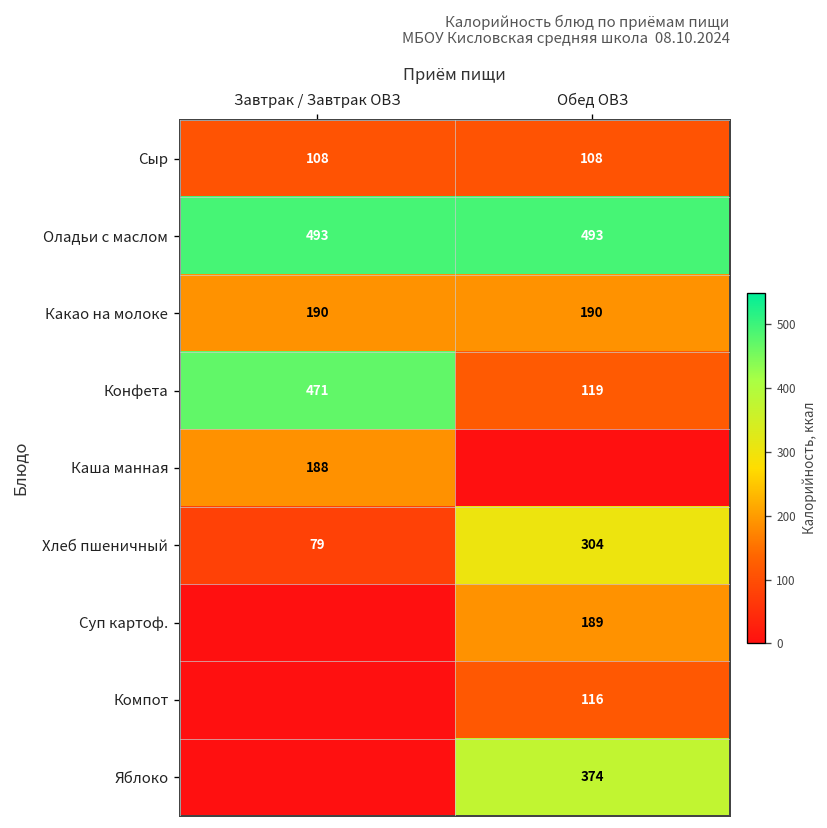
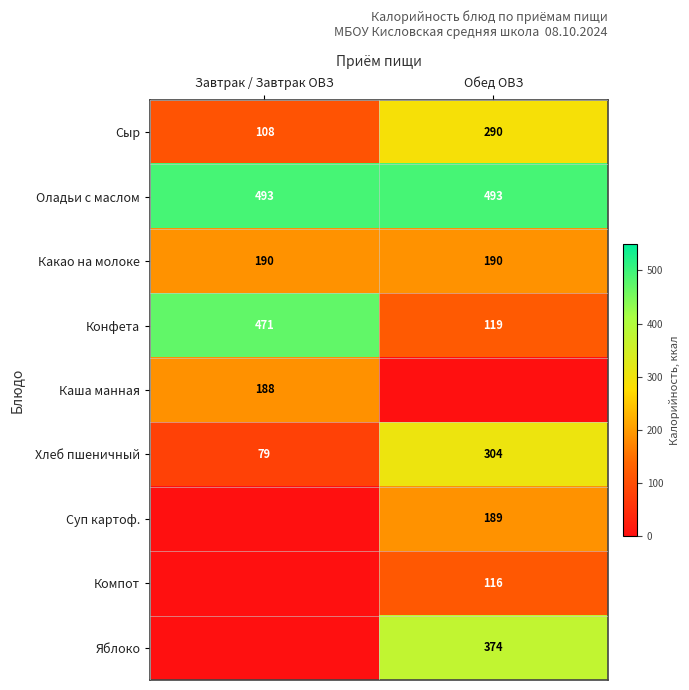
  {
    "Сыр": {
      "Завтрак / Завтрак ОВЗ": 108,
-     "Обед ОВЗ": 108
+     "Обед ОВЗ": 290
    },
    "Оладьи с маслом": {
      "Завтрак / Завтрак ОВЗ": 493,
      "Обед ОВЗ": 493
    },
    "Какао на молоке": {
      "Завтрак / Завтрак ОВЗ": 190,
      "Обед ОВЗ": 190
    },
    "Конфета": {
      "Завтрак / Завтрак ОВЗ": 471,
      "Обед ОВЗ": 119
    },
    "Каша манная": {
      "Завтрак / Завтрак ОВЗ": 188
    },
    "Хлеб пшеничный": {
      "Завтрак / Завтрак ОВЗ": 79,
      "Обед ОВЗ": 304
    },
    "Суп картоф.": {
      "Обед ОВЗ": 189
    },
    "Компот": {
      "Обед ОВЗ": 116
    },
    "Яблоко": {
      "Обед ОВЗ": 374
    }
  }
